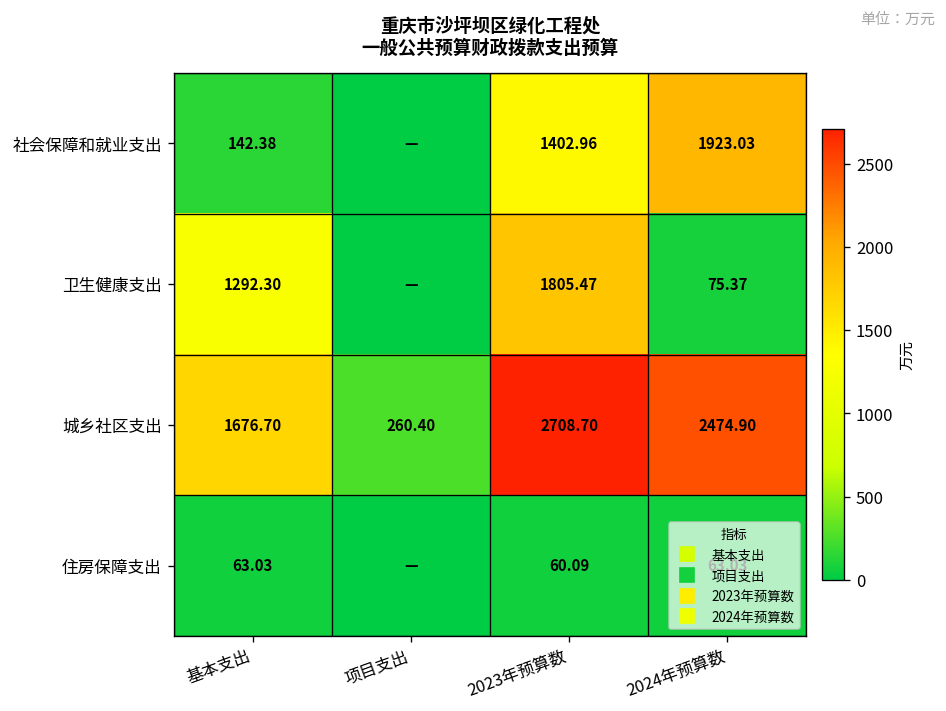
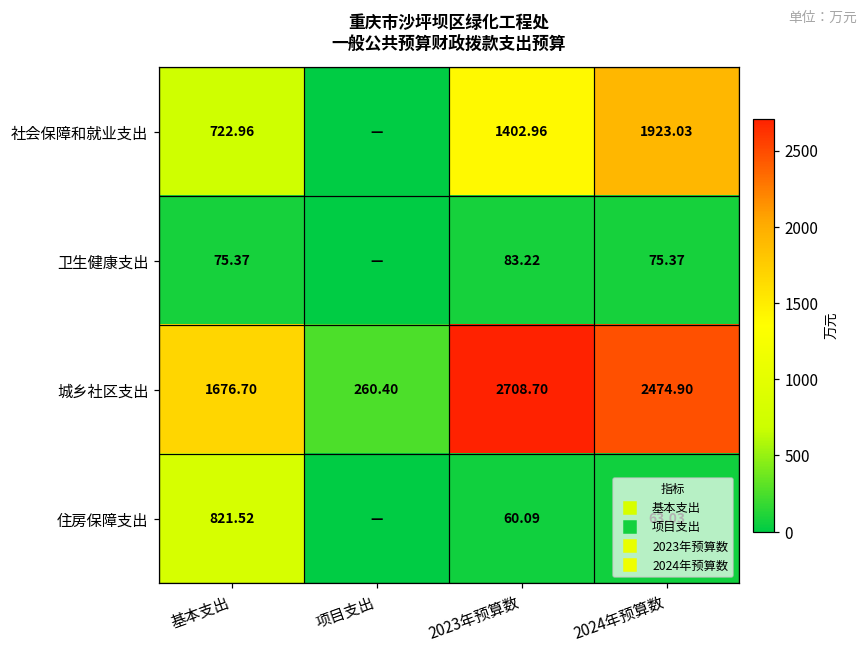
  {
    "社会保障和就业支出": {
-     "基本支出": 142.38,
+     "基本支出": 722.96,
      "2023年预算数": 1402.96,
      "2024年预算数": 1923.03
    },
    "卫生健康支出": {
-     "基本支出": 1292.30,
-     "2023年预算数": 1805.47,
+     "基本支出": 75.37,
+     "2023年预算数": 83.22,
      "2024年预算数": 75.37
    },
    "城乡社区支出": {
      "基本支出": 1676.70,
      "项目支出": 260.40,
      "2023年预算数": 2708.70,
      "2024年预算数": 2474.90
    },
    "住房保障支出": {
-     "基本支出": 63.03,
+     "基本支出": 821.52,
      "2023年预算数": 60.09
    }
  }
